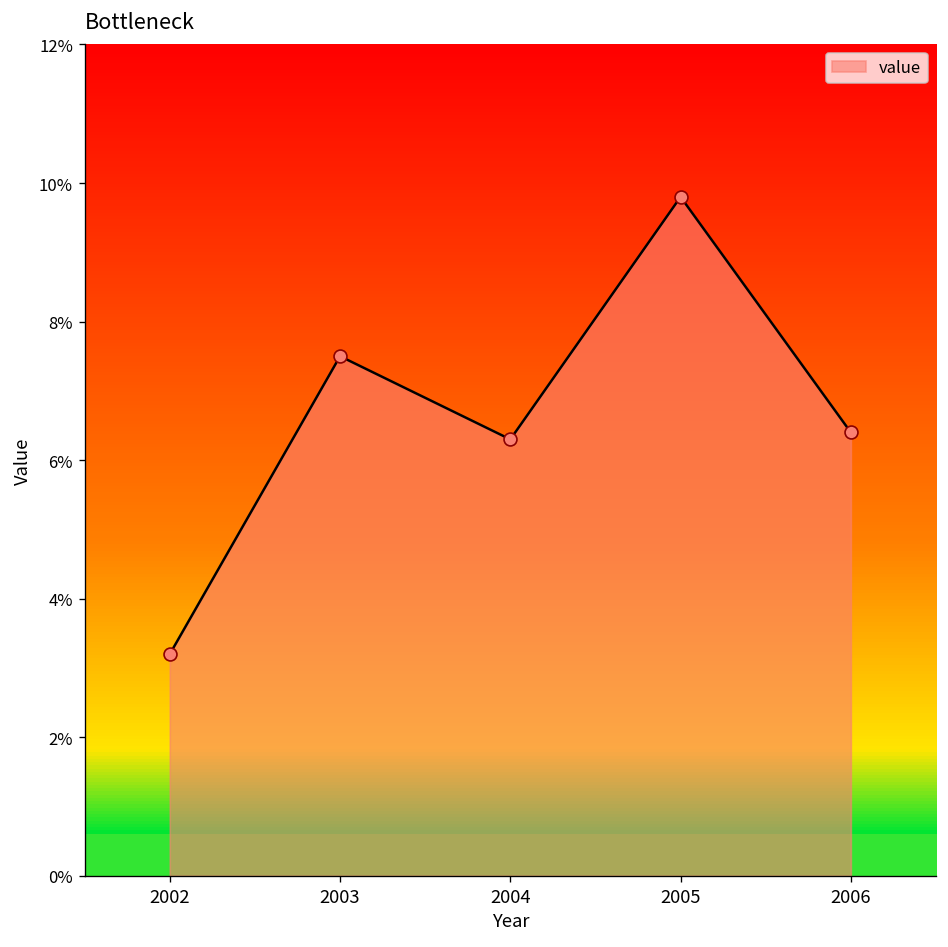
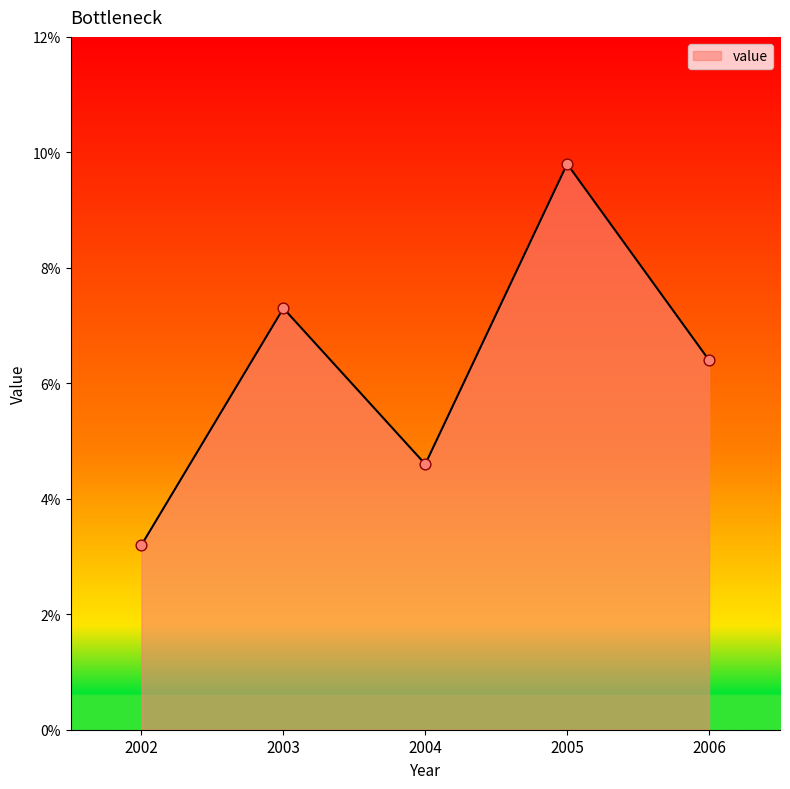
  {
    "2002": "3.2%",
-   "2003": "7.5%",
-   "2004": "6.3%",
+   "2003": "7.3%",
+   "2004": "4.6%",
    "2005": "9.8%",
    "2006": "6.4%"
  }
